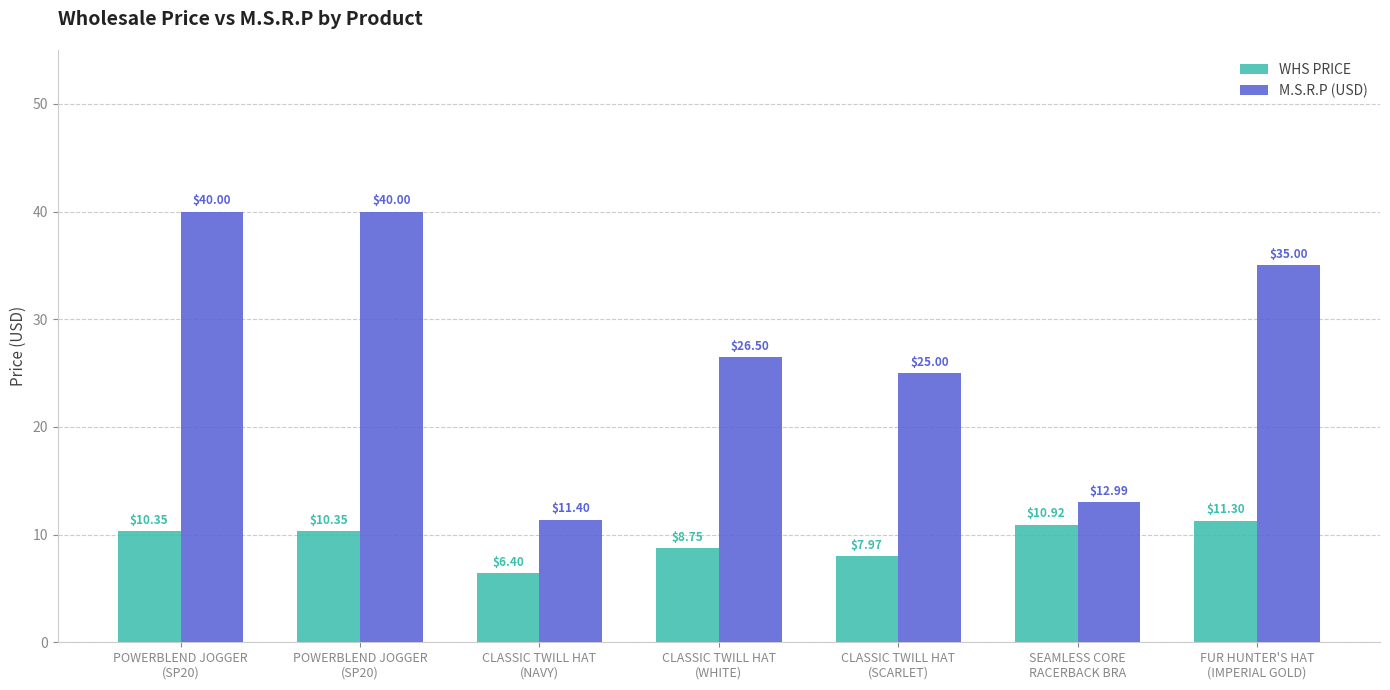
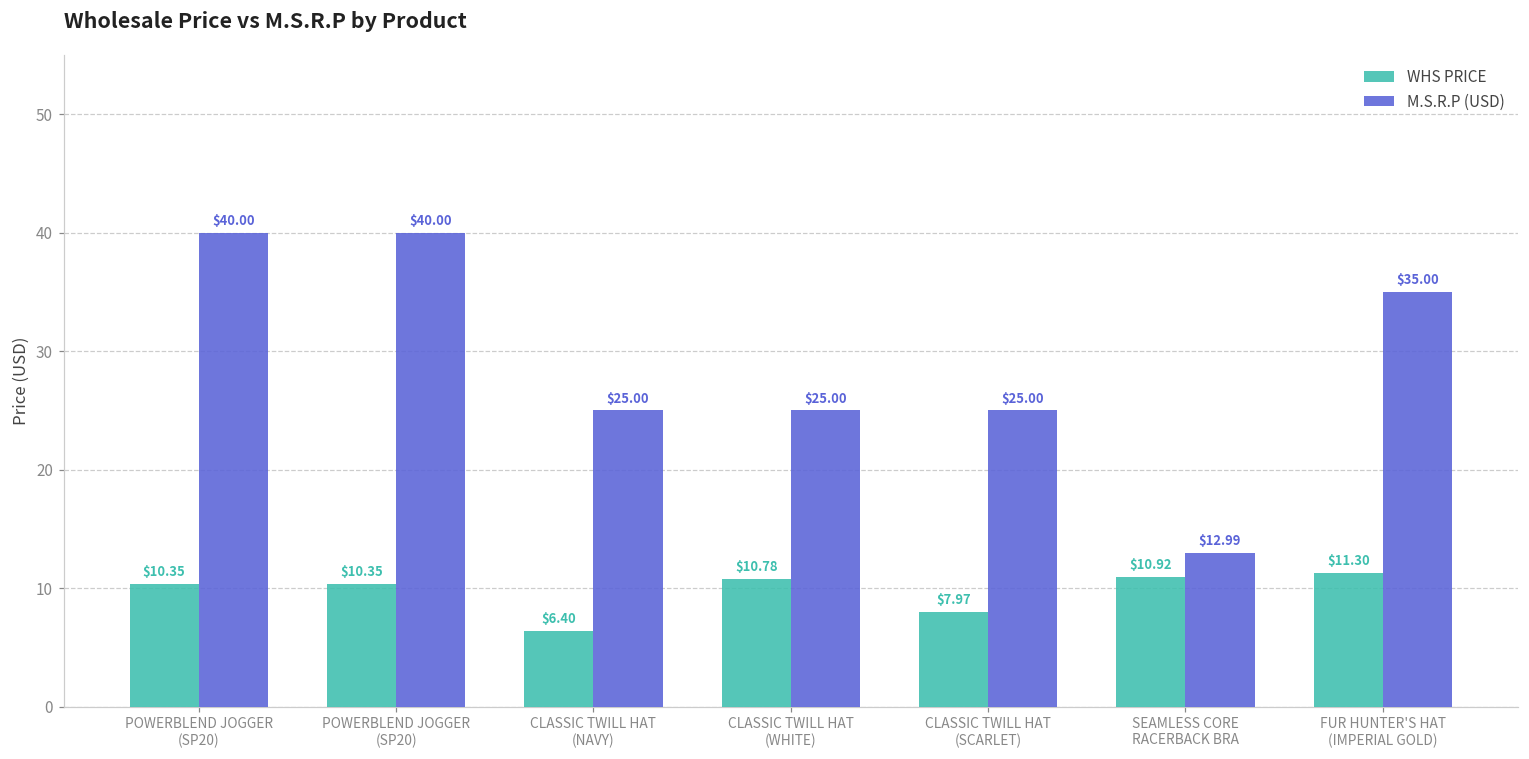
  {
    "WHS PRICE": {
      "CLASSIC TWILL HAT (NAVY)": "$6.40",
-     "CLASSIC TWILL HAT (WHITE)": "$8.75",
+     "CLASSIC TWILL HAT (WHITE)": "$10.78",
      "CLASSIC TWILL HAT (SCARLET)": "$7.97",
      "SEAMLESS CORE RACERBACK BRA": "$10.92",
      "FUR HUNTER'S HAT (IMPERIAL GOLD)": "$11.30"
    },
    "M.S.R.P (USD)": {
-     "CLASSIC TWILL HAT (NAVY)": "$11.40",
-     "CLASSIC TWILL HAT (WHITE)": "$26.50",
+     "CLASSIC TWILL HAT (NAVY)": "$25.00",
+     "CLASSIC TWILL HAT (WHITE)": "$25.00",
      "CLASSIC TWILL HAT (SCARLET)": "$25.00",
      "SEAMLESS CORE RACERBACK BRA": "$12.99",
      "FUR HUNTER'S HAT (IMPERIAL GOLD)": "$35.00"
    }
  }
